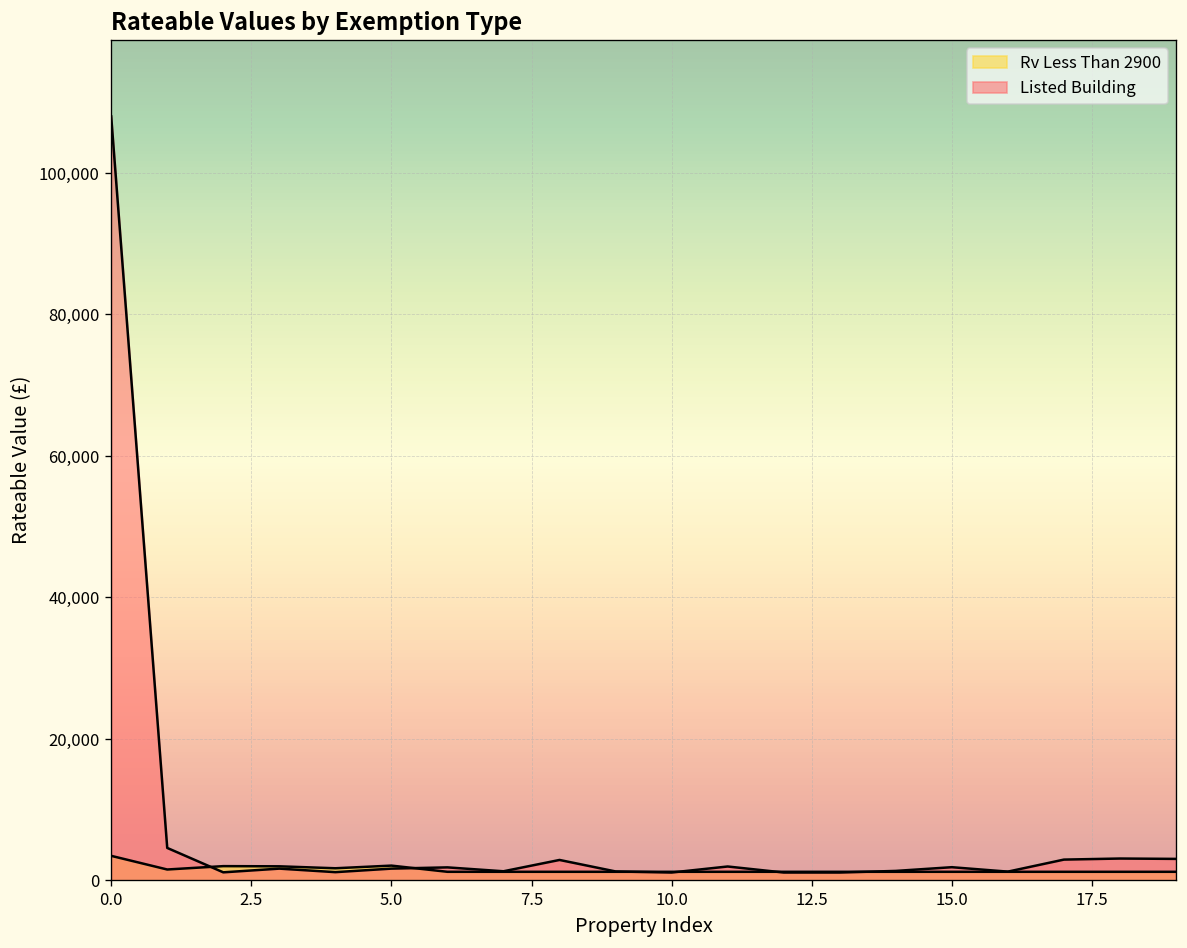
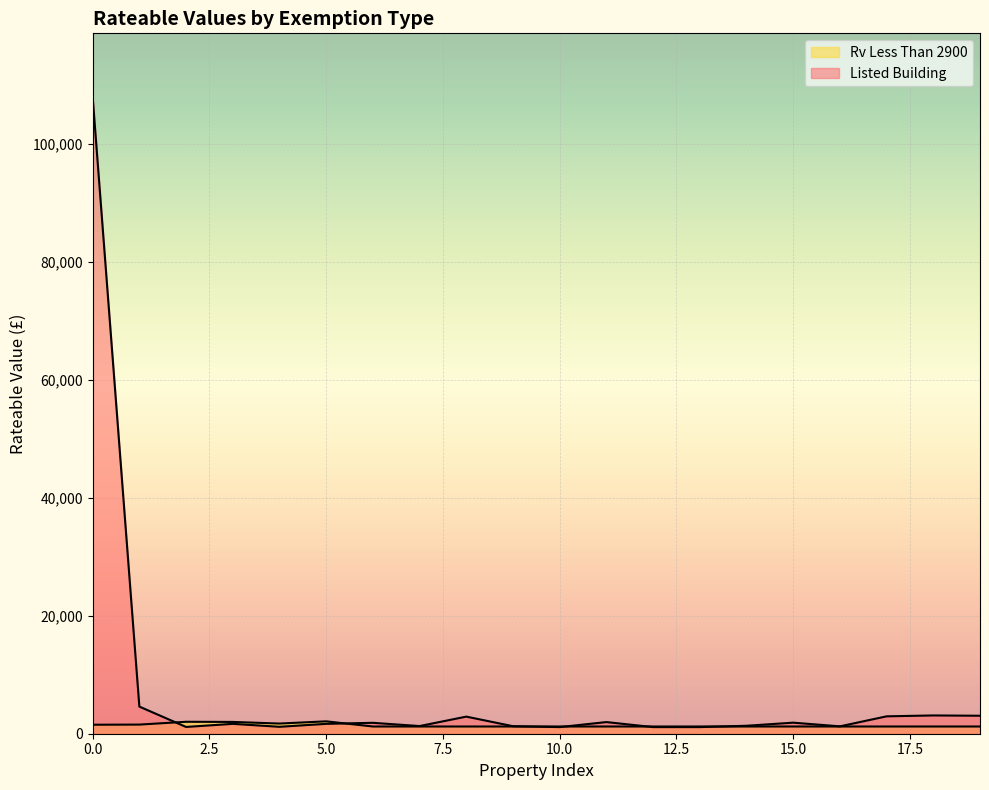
  {
    "Rv Less Than 2900": {
-     "0.0": "3,000",
+     "0.0": "2,000",
      "15.0": "1,000"
    },
    "Listed Building": {
      "0.0": "108,000",
      "15.0": "2,000"
    }
  }
